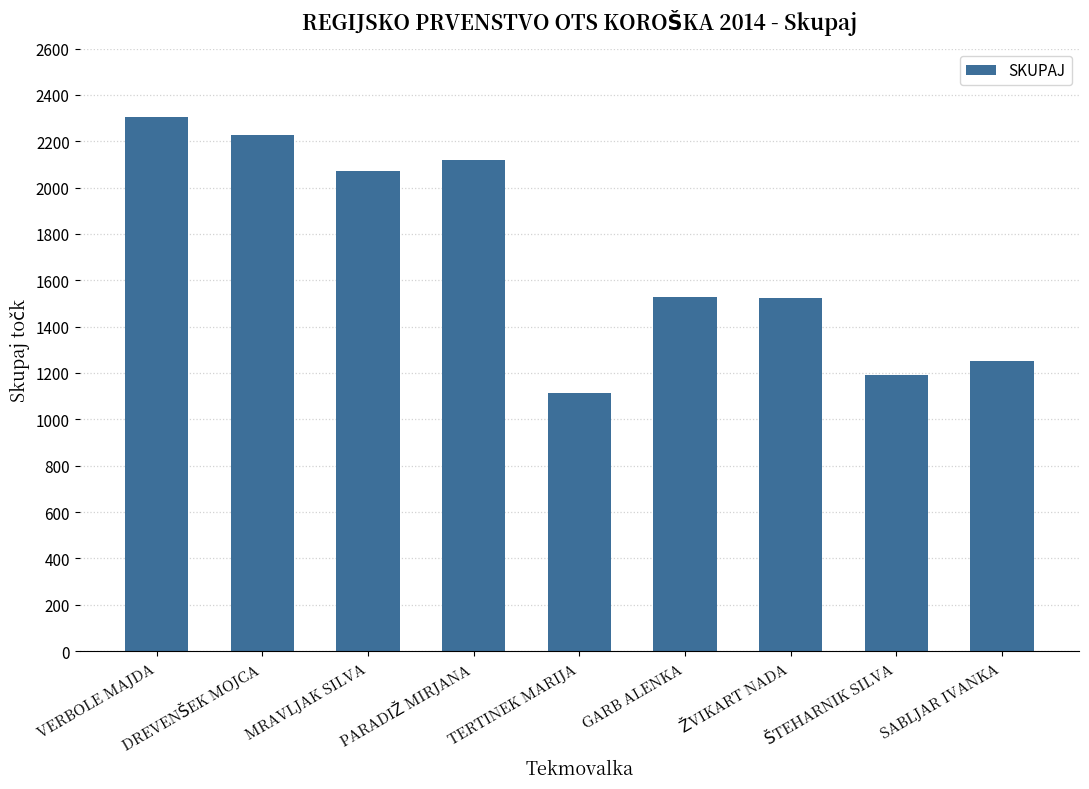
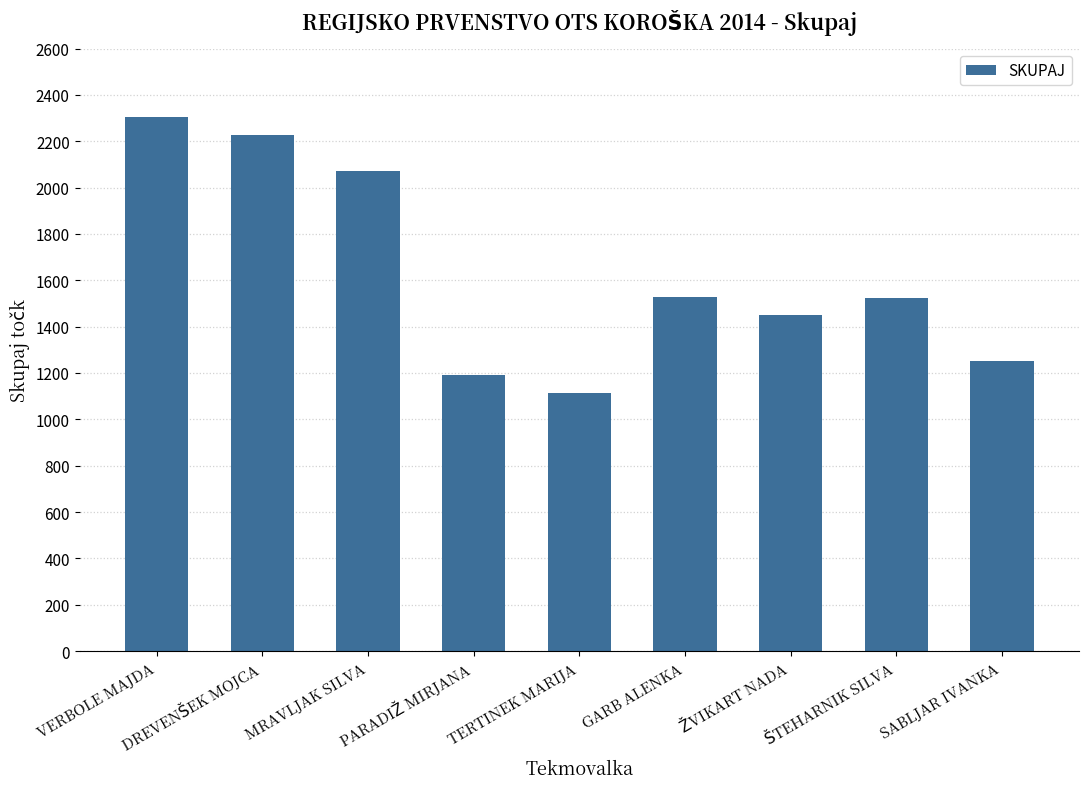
  {
    "VERBOLE MAJDA": 2310,
    "DREVENŠEK MOJCA": 2230,
    "MRAVLJAK SILVA": 2070,
-   "PARADIŽ MIRJANA": 2120,
+   "PARADIŽ MIRJANA": 1190,
    "TERTINEK MARIJA": 1110,
    "GARB ALENKA": 1530,
-   "ŽVIKART NADA": 1530,
-   "ŠTEHARNIK SILVA": 1190,
+   "ŽVIKART NADA": 1450,
+   "ŠTEHARNIK SILVA": 1520,
    "SABLJAR IVANKA": 1250
  }
